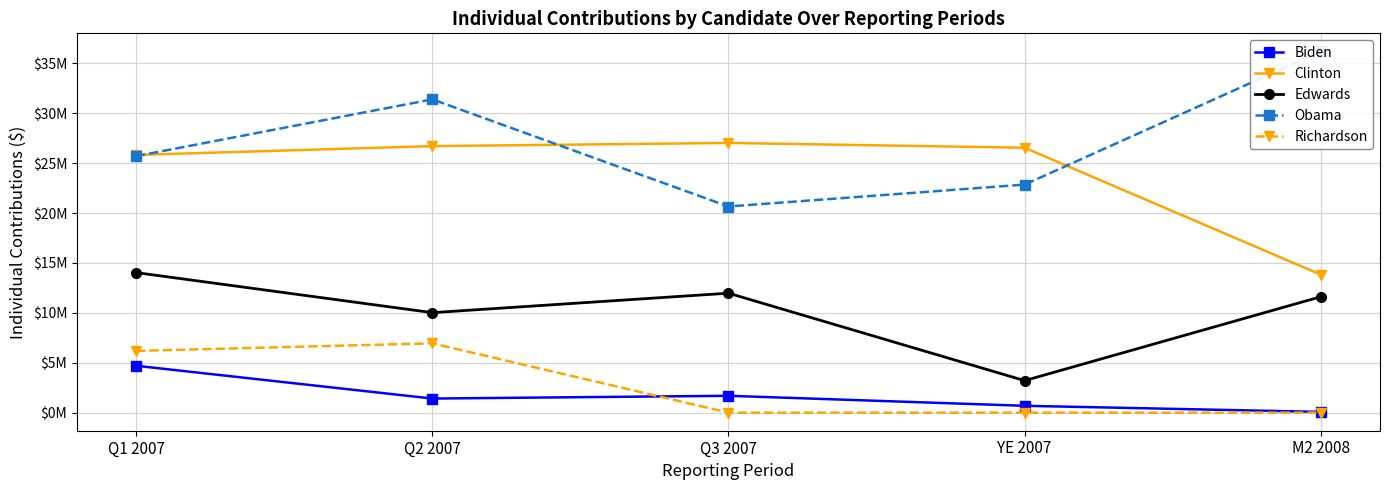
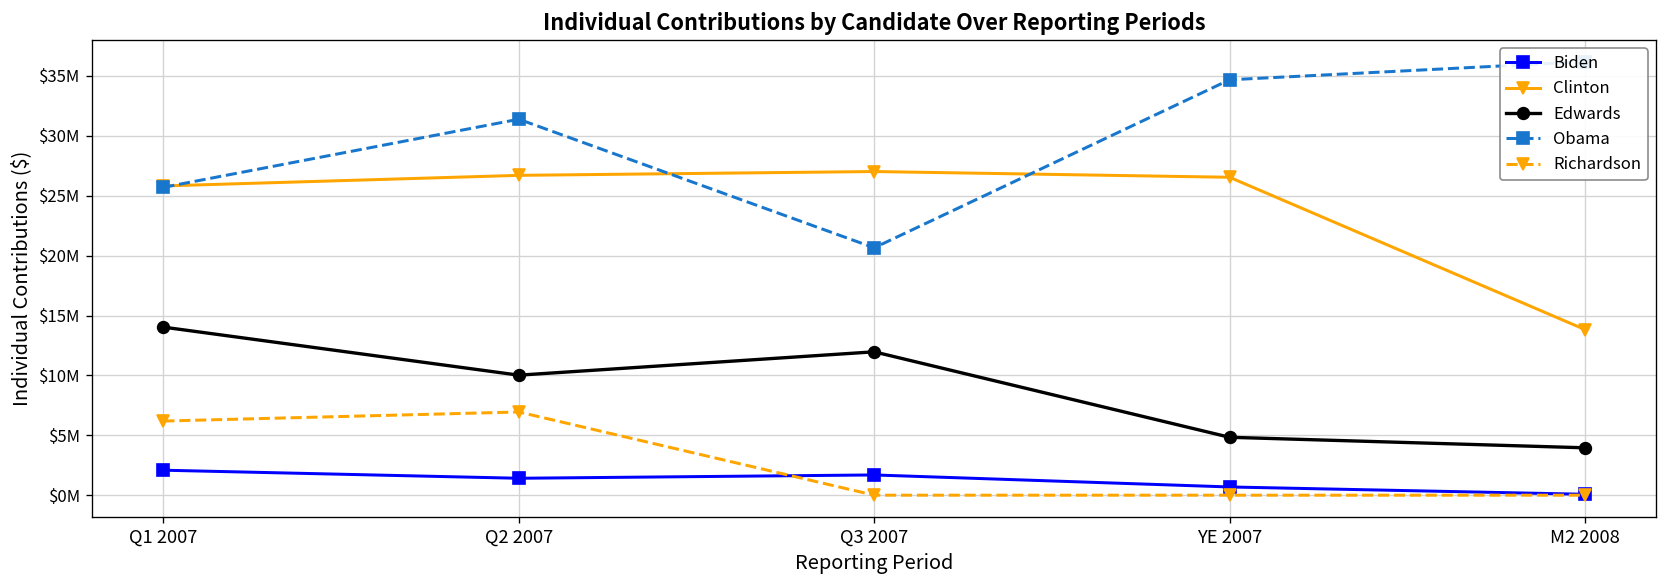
  {
    "Biden": {
-     "Q1 2007": "$5000000",
+     "Q1 2007": "$2000000",
      "Q2 2007": "$1000000",
      "Q3 2007": "$2000000",
      "YE 2007": "$1000000"
    },
    "Edwards": {
      "Q1 2007": "$14000000",
      "Q2 2007": "$10000000",
      "Q3 2007": "$12000000",
-     "YE 2007": "$3000000",
-     "M2 2008": "$12000000"
+     "YE 2007": "$5000000",
+     "M2 2008": "$4000000"
    },
    "Obama": {
      "Q2 2007": "$31000000",
      "Q3 2007": "$21000000",
-     "YE 2007": "$23000000"
+     "YE 2007": "$35000000"
    }
  }
